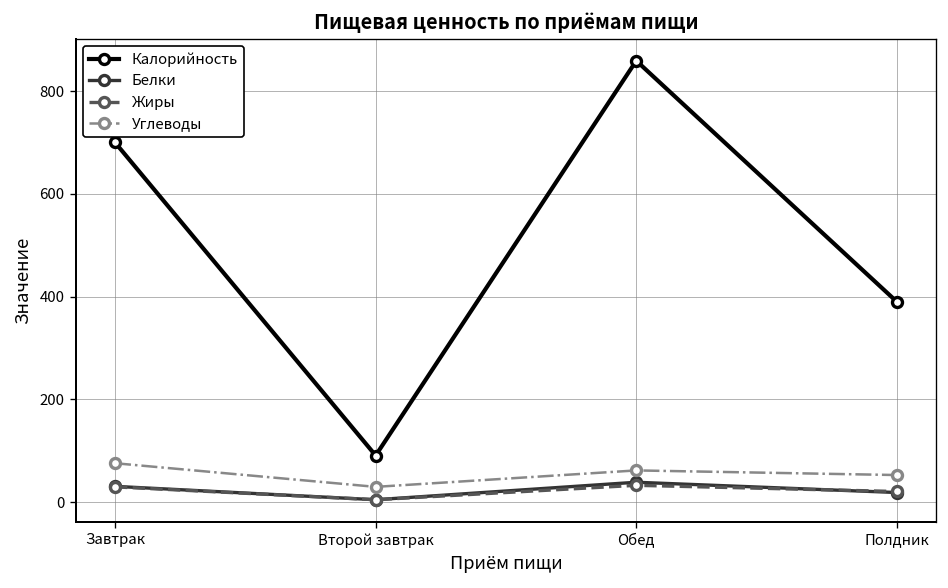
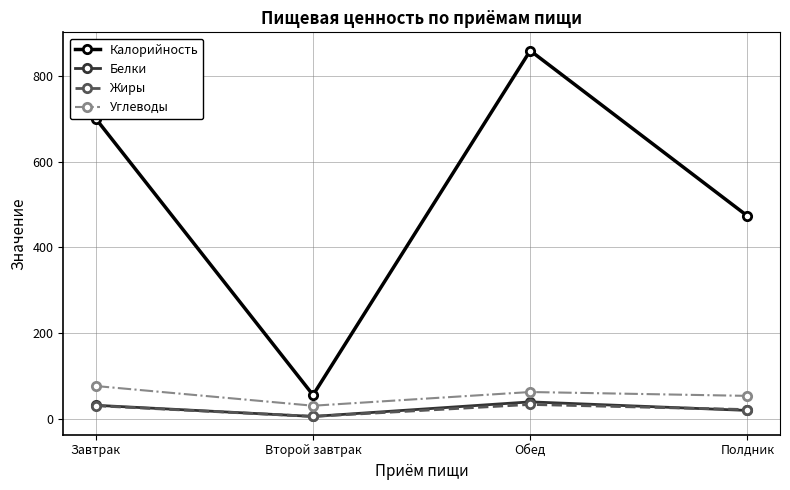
  {
    "Калорийность": {
-     "Второй завтрак": 90,
+     "Второй завтрак": 60,
      "Обед": 860,
-     "Полдник": 390
+     "Полдник": 470
    },
    "Углеводы": {
      "Завтрак": 80,
      "Второй завтрак": 30,
      "Обед": 60,
      "Полдник": 50
    }
  }
